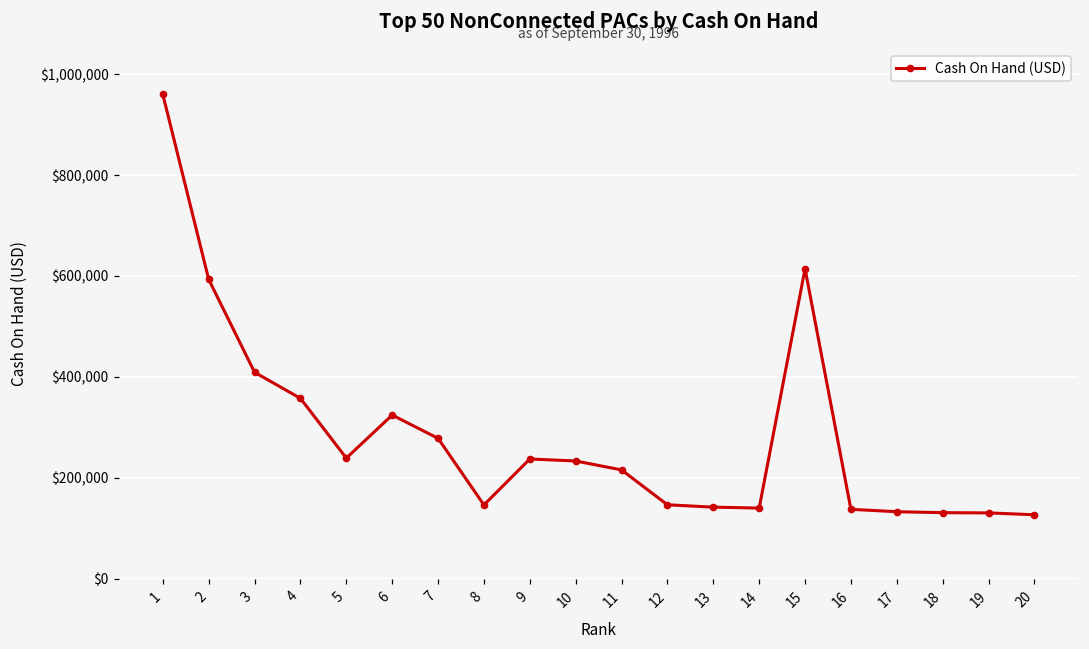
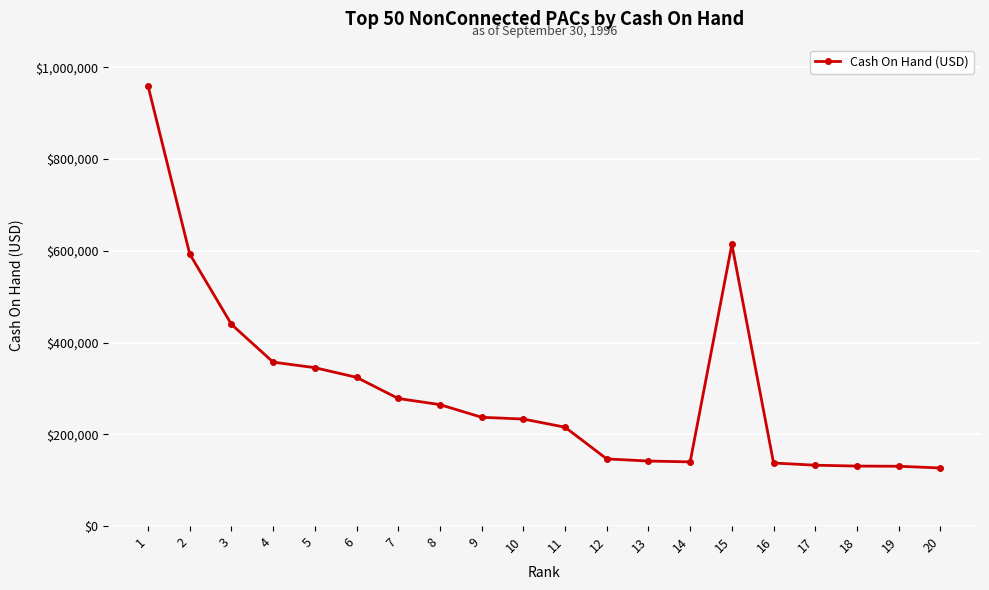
  {
    "1": "$960,000",
    "2": "$590,000",
-   "3": "$410,000",
+   "3": "$440,000",
    "4": "$360,000",
-   "5": "$240,000",
+   "5": "$350,000",
    "6": "$320,000",
    "7": "$280,000",
-   "8": "$150,000",
+   "8": "$260,000",
    "9": "$240,000",
    "10": "$230,000",
    "11": "$220,000",
    "12": "$150,000",
    "13": "$140,000",
    "14": "$140,000",
    "15": "$610,000",
    "16": "$140,000",
    "17": "$130,000",
    "18": "$130,000",
    "19": "$130,000",
    "20": "$130,000"
  }
